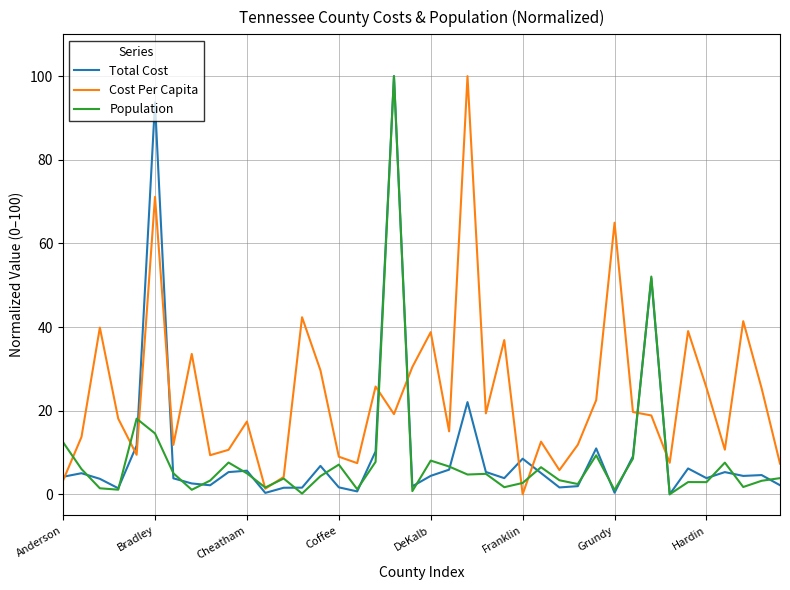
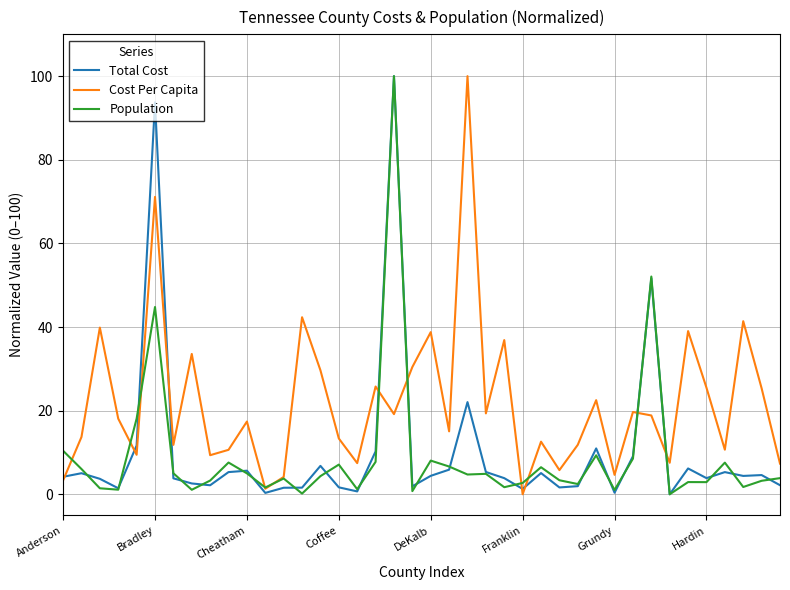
  {
    "Total Cost": {
      "Anderson": 4,
      "Cheatham": 6,
      "Coffee": 2,
      "DeKalb": 4,
-     "Franklin": 9,
+     "Franklin": 1,
      "Grundy": 0,
      "Hardin": 4
    },
    "Cost Per Capita": {
      "Anderson": 3,
      "Bradley": 71,
      "Cheatham": 17,
-     "Coffee": 9,
+     "Coffee": 13,
      "DeKalb": 39,
      "Franklin": 0,
-     "Grundy": 65,
+     "Grundy": 5,
      "Hardin": 25
    },
    "Population": {
-     "Anderson": 12,
-     "Bradley": 15,
+     "Anderson": 10,
+     "Bradley": 45,
      "Cheatham": 5,
      "Coffee": 7,
      "DeKalb": 8,
      "Franklin": 3,
      "Grundy": 1,
      "Hardin": 3
    }
  }
